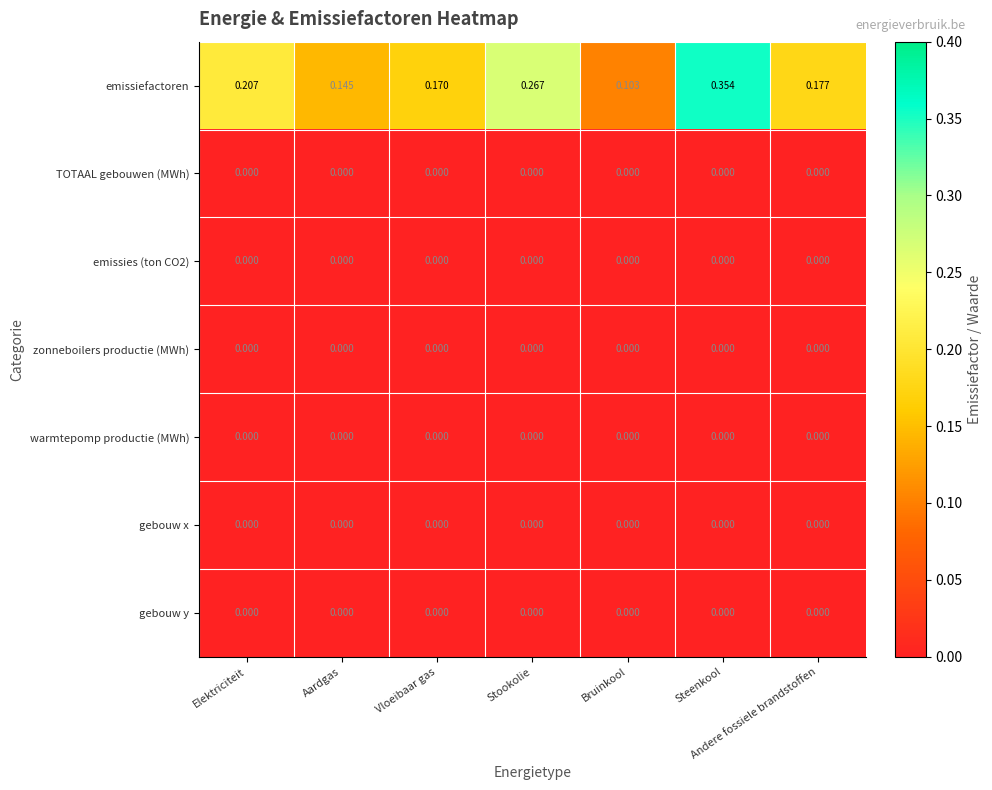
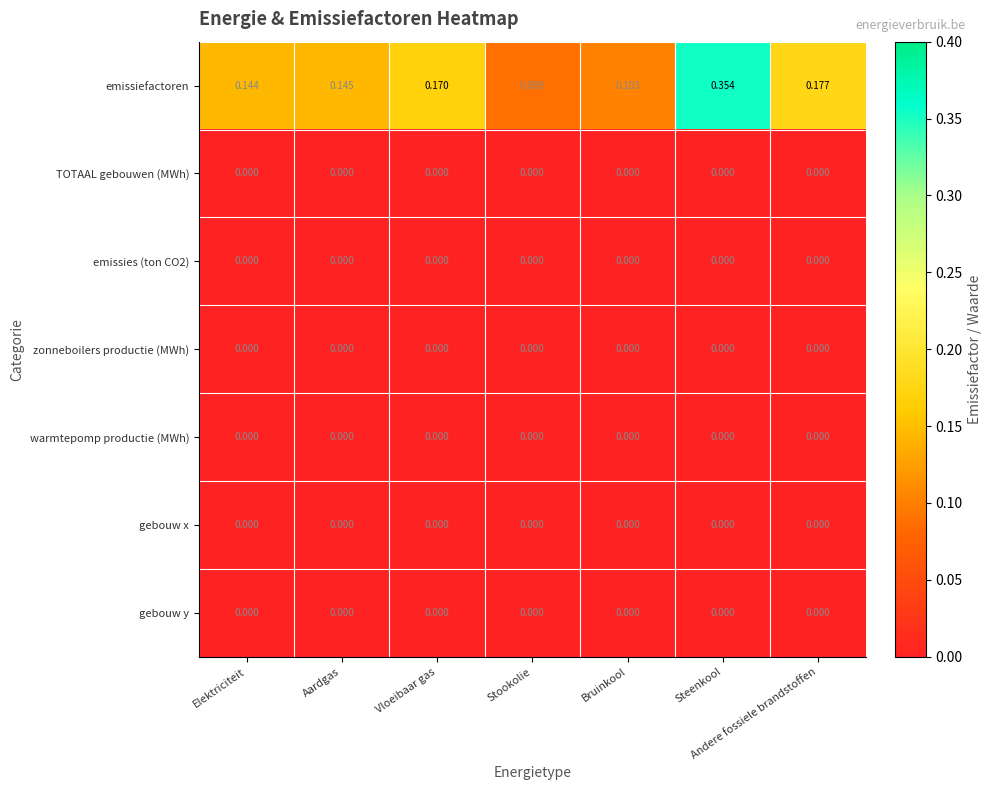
  {
    "emissiefactoren": {
-     "Elektriciteit": 0.207,
+     "Elektriciteit": 0.144,
      "Aardgas": 0.145,
      "Vloeibaar gas": 0.170,
-     "Stookolie": 0.267,
+     "Stookolie": 0.089,
      "Bruinkool": 0.103,
      "Steenkool": 0.354,
      "Andere fossiele brandstoffen": 0.177
    },
    "TOTAAL gebouwen (MWh)": {
      "Elektriciteit": 0.000,
      "Aardgas": 0.000,
      "Vloeibaar gas": 0.000,
      "Stookolie": 0.000,
      "Bruinkool": 0.000,
      "Steenkool": 0.000,
      "Andere fossiele brandstoffen": 0.000
    },
    "emissies (ton CO2)": {
      "Elektriciteit": 0.000,
      "Aardgas": 0.000,
      "Vloeibaar gas": 0.000,
      "Stookolie": 0.000,
      "Bruinkool": 0.000,
      "Steenkool": 0.000,
      "Andere fossiele brandstoffen": 0.000
    },
    "zonneboilers productie (MWh)": {
      "Elektriciteit": 0.000,
      "Aardgas": 0.000,
      "Vloeibaar gas": 0.000,
      "Stookolie": 0.000,
      "Bruinkool": 0.000,
      "Steenkool": 0.000,
      "Andere fossiele brandstoffen": 0.000
    },
    "warmtepomp productie (MWh)": {
      "Elektriciteit": 0.000,
      "Aardgas": 0.000,
      "Vloeibaar gas": 0.000,
      "Stookolie": 0.000,
      "Bruinkool": 0.000,
      "Steenkool": 0.000,
      "Andere fossiele brandstoffen": 0.000
    },
    "gebouw x": {
      "Elektriciteit": 0.000,
      "Aardgas": 0.000,
      "Vloeibaar gas": 0.000,
      "Stookolie": 0.000,
      "Bruinkool": 0.000,
      "Steenkool": 0.000,
      "Andere fossiele brandstoffen": 0.000
    },
    "gebouw y": {
      "Elektriciteit": 0.000,
      "Aardgas": 0.000,
      "Vloeibaar gas": 0.000,
      "Stookolie": 0.000,
      "Bruinkool": 0.000,
      "Steenkool": 0.000,
      "Andere fossiele brandstoffen": 0.000
    }
  }
